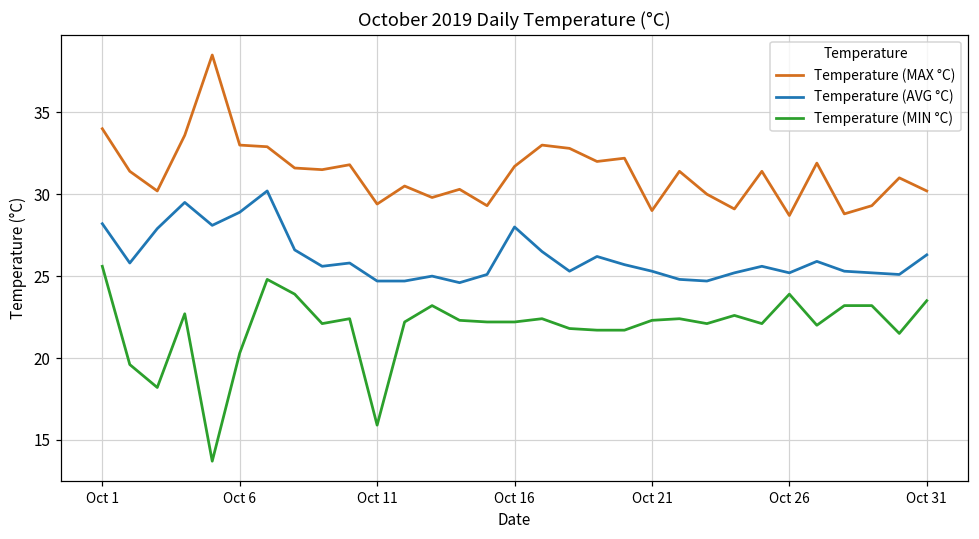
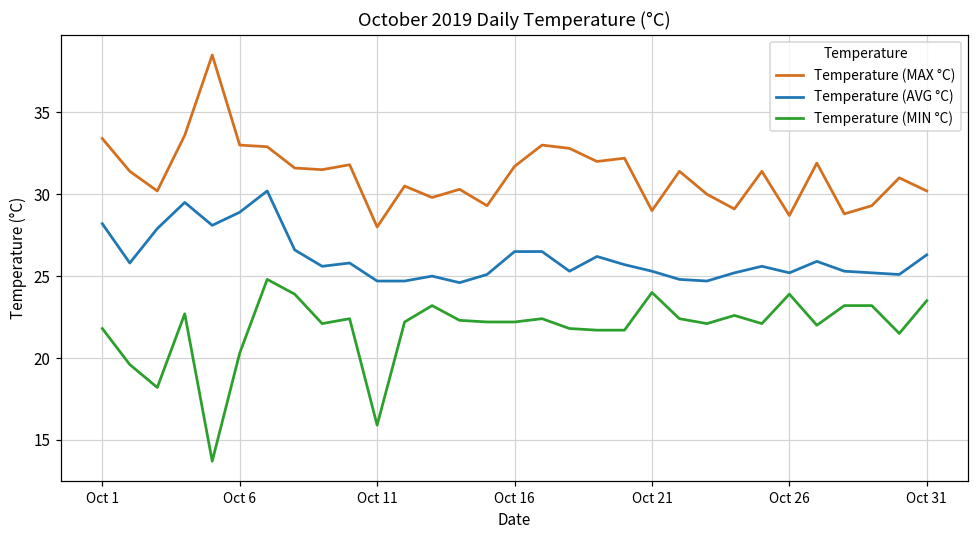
  {
    "Temperature (MAX °C)": {
-     "Oct 1": 34.0,
+     "Oct 1": 33.4,
      "Oct 6": 33.0,
-     "Oct 11": 29.4,
+     "Oct 11": 28.0,
      "Oct 16": 31.7,
      "Oct 21": 29.0,
      "Oct 26": 28.7,
      "Oct 31": 30.2
    },
    "Temperature (AVG °C)": {
      "Oct 1": 28.2,
      "Oct 6": 28.9,
      "Oct 11": 24.7,
-     "Oct 16": 28.0,
+     "Oct 16": 26.5,
      "Oct 21": 25.3,
      "Oct 26": 25.2,
      "Oct 31": 26.3
    },
    "Temperature (MIN °C)": {
-     "Oct 1": 25.6,
+     "Oct 1": 21.8,
      "Oct 6": 20.3,
      "Oct 11": 15.9,
      "Oct 16": 22.2,
-     "Oct 21": 22.3,
+     "Oct 21": 24.0,
      "Oct 26": 23.9,
      "Oct 31": 23.5
    }
  }
